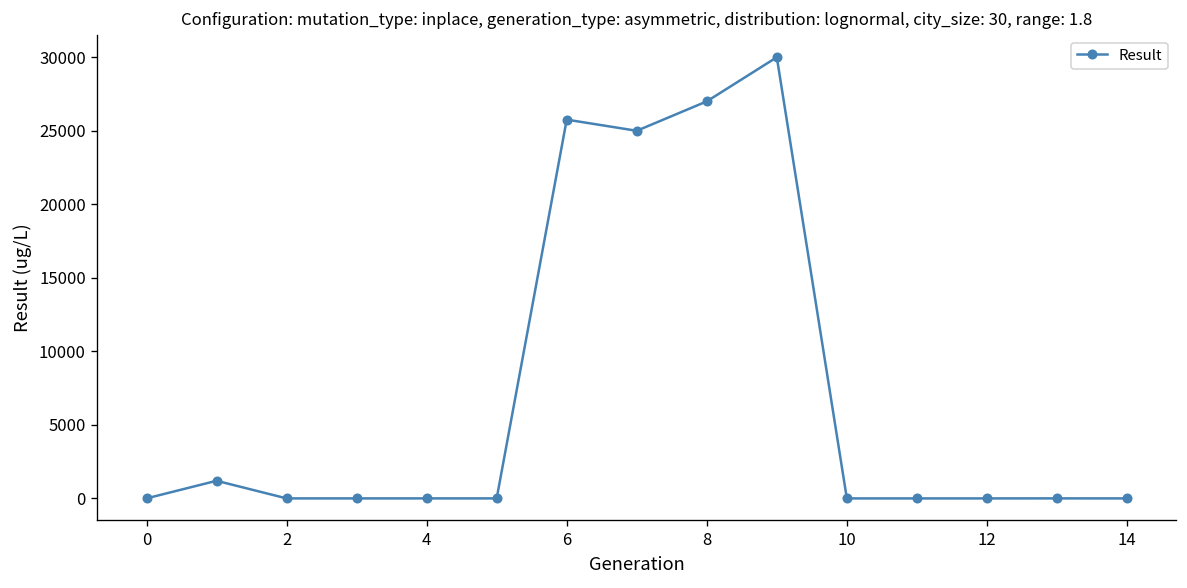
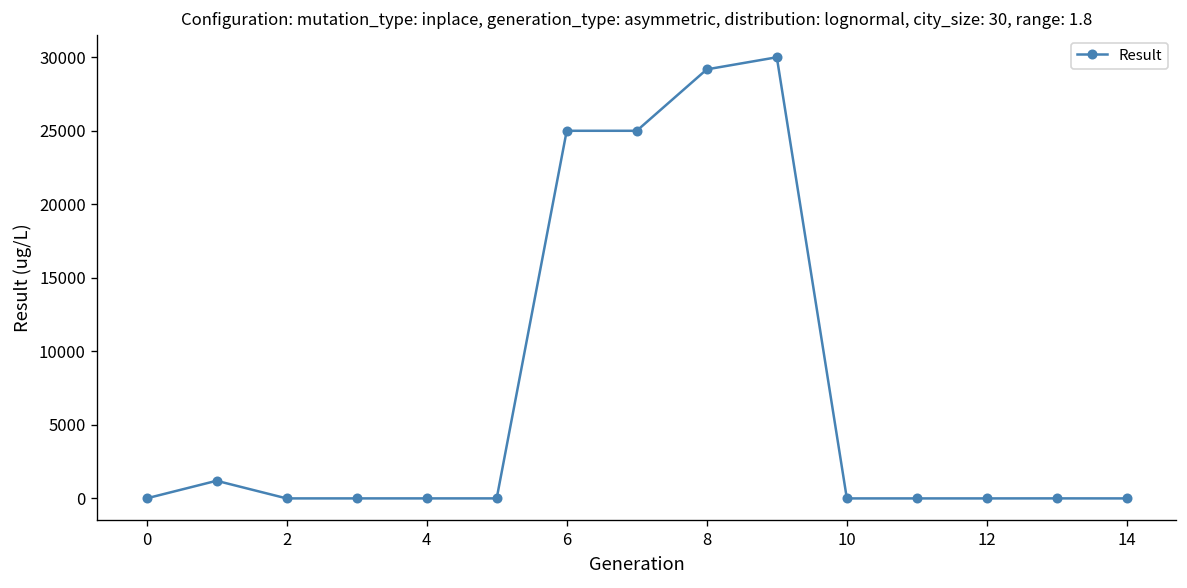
  {
    "0": 0,
    "2": 0,
    "4": 0,
-   "6": 25800,
-   "8": 27000,
+   "6": 25000,
+   "8": 29200,
    "10": 0,
    "12": 0,
    "14": 0
  }
